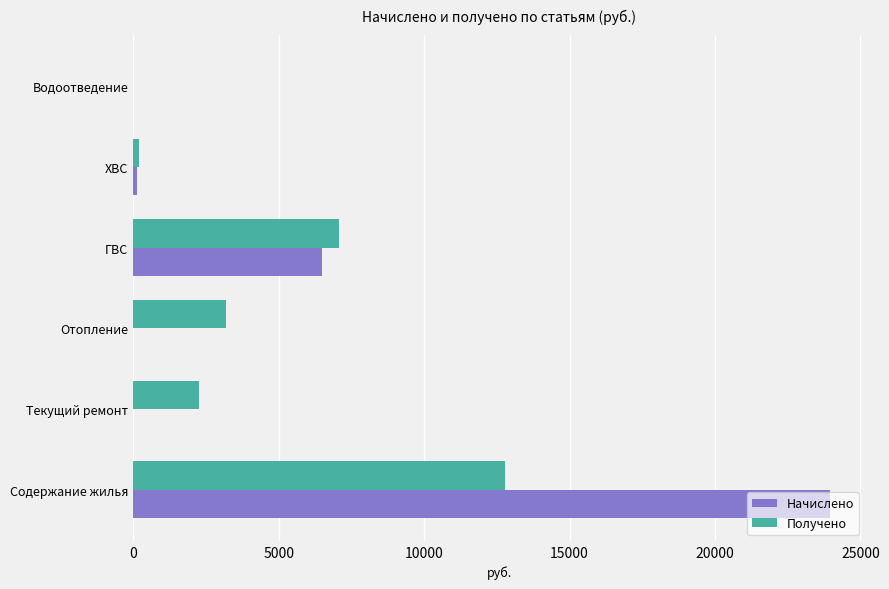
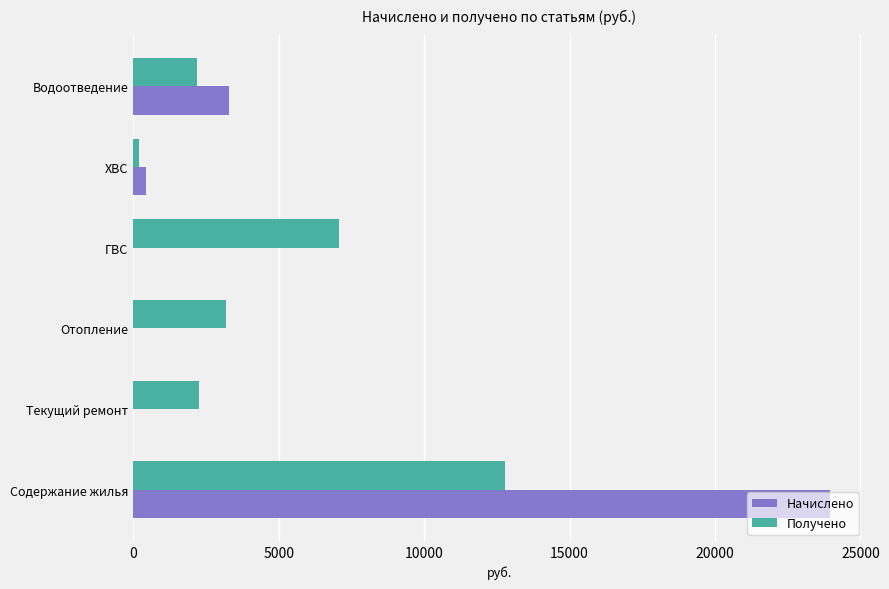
  {
    "Начислено": {
-     "Водоотведение": 0,
-     "ХВС": 100,
-     "ГВС": 6500,
+     "Водоотведение": 3300,
+     "ХВС": 400,
+     "ГВС": 0,
      "Отопление": 0,
      "Текущий ремонт": 0
    },
    "Получено": {
-     "Водоотведение": 0,
+     "Водоотведение": 2200,
      "ХВС": 200,
      "ГВС": 7100,
      "Отопление": 3200,
      "Текущий ремонт": 2300,
      "Содержание жилья": 12800
    }
  }
